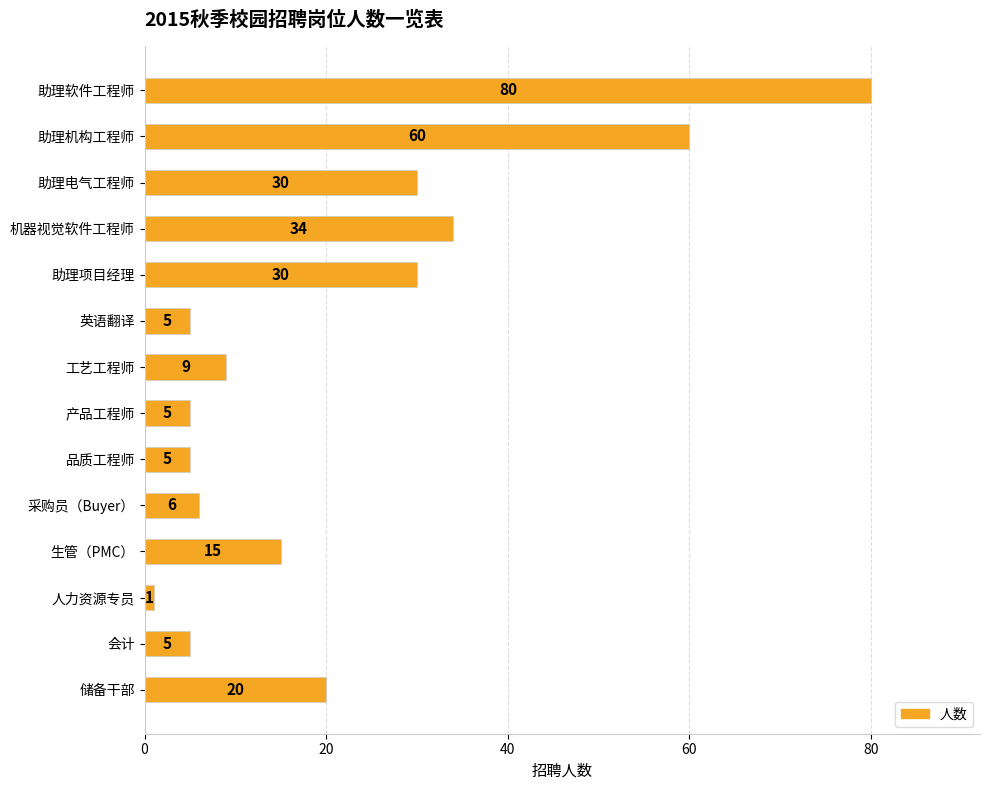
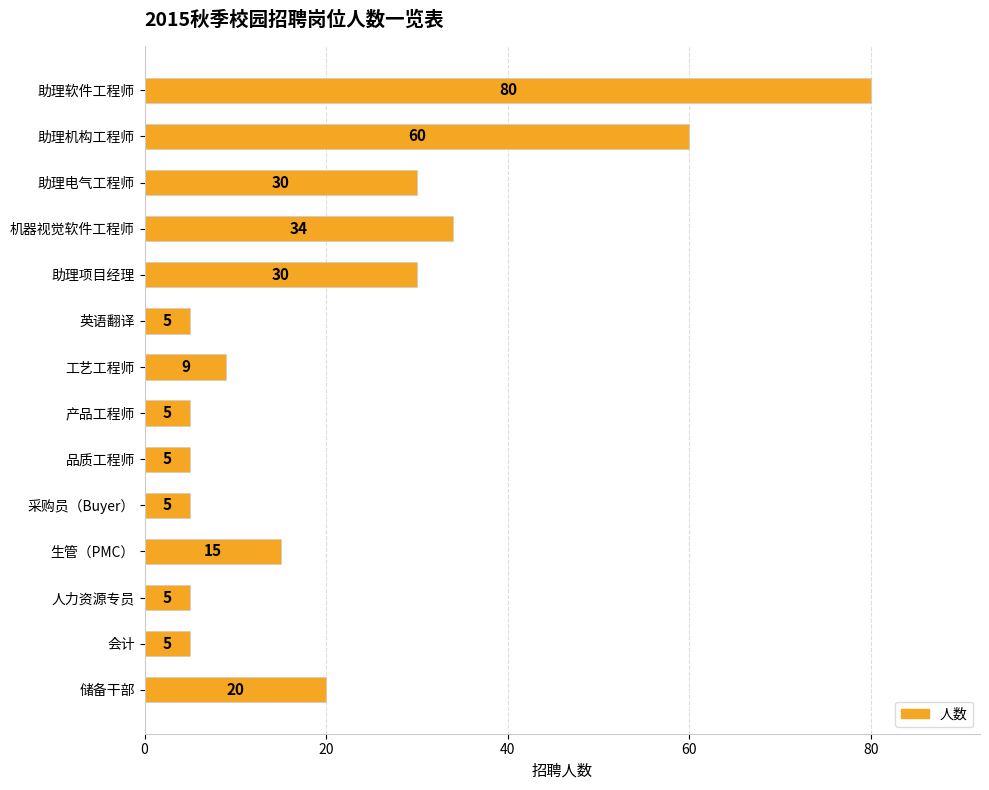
  {
    "助理软件工程师": 80,
    "助理机构工程师": 60,
    "助理电气工程师": 30,
    "机器视觉软件工程师": 34,
    "助理项目经理": 30,
    "英语翻译": 5,
    "工艺工程师": 9,
    "产品工程师": 5,
    "品质工程师": 5,
-   "采购员（Buyer）": 6,
+   "采购员（Buyer）": 5,
    "生管（PMC）": 15,
-   "人力资源专员": 1,
+   "人力资源专员": 5,
    "会计": 5,
    "储备干部": 20
  }
